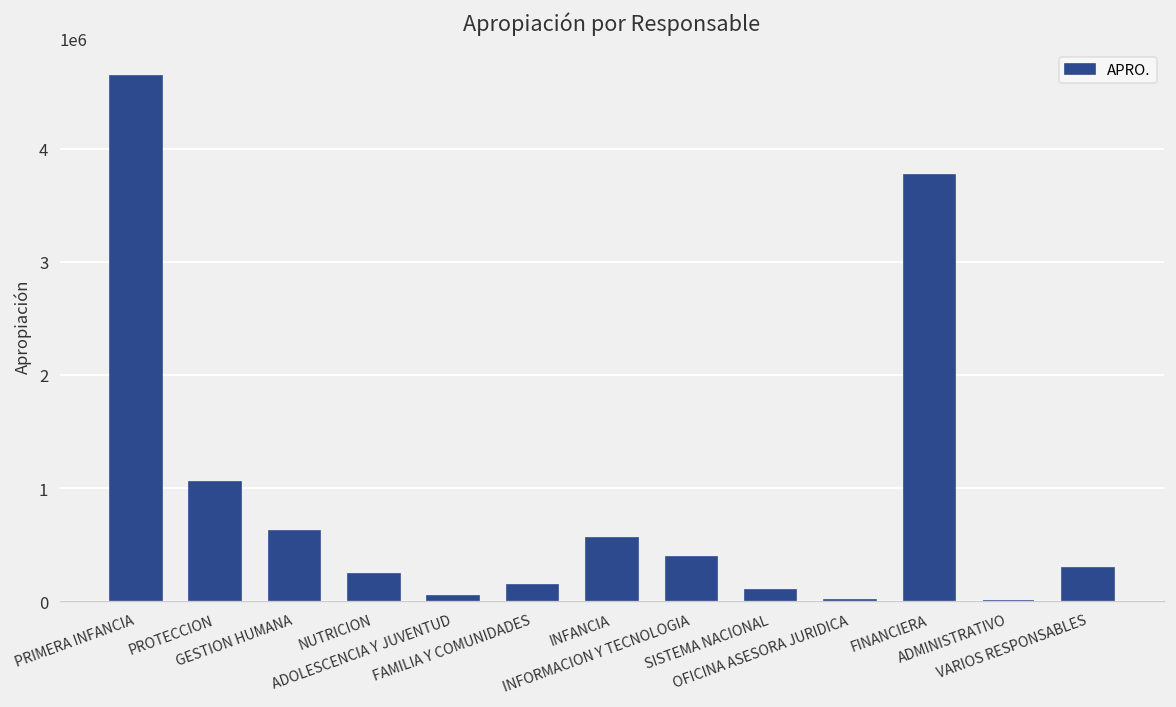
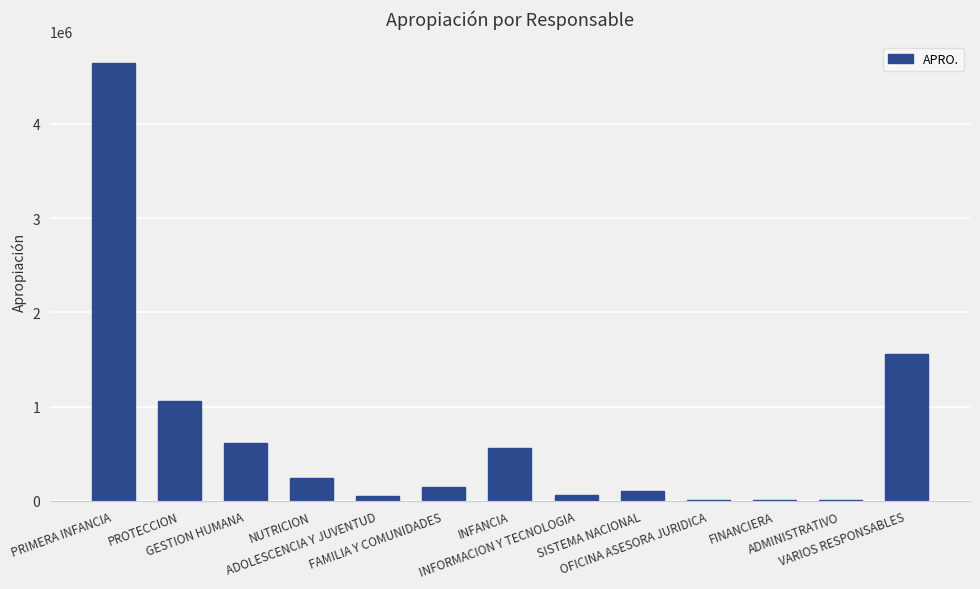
  {
    "PRIMERA INFANCIA": 4600000,
    "PROTECCION": 1100000,
    "GESTION HUMANA": 600000,
    "NUTRICION": 200000,
    "ADOLESCENCIA Y JUVENTUD": 0,
    "FAMILIA Y COMUNIDADES": 100000,
    "INFANCIA": 600000,
-   "INFORMACION Y TECNOLOGIA": 400000,
+   "INFORMACION Y TECNOLOGIA": 100000,
    "SISTEMA NACIONAL": 100000,
-   "FINANCIERA": 3800000,
-   "VARIOS RESPONSABLES": 300000
+   "FINANCIERA": 0,
+   "VARIOS RESPONSABLES": 1600000
  }
